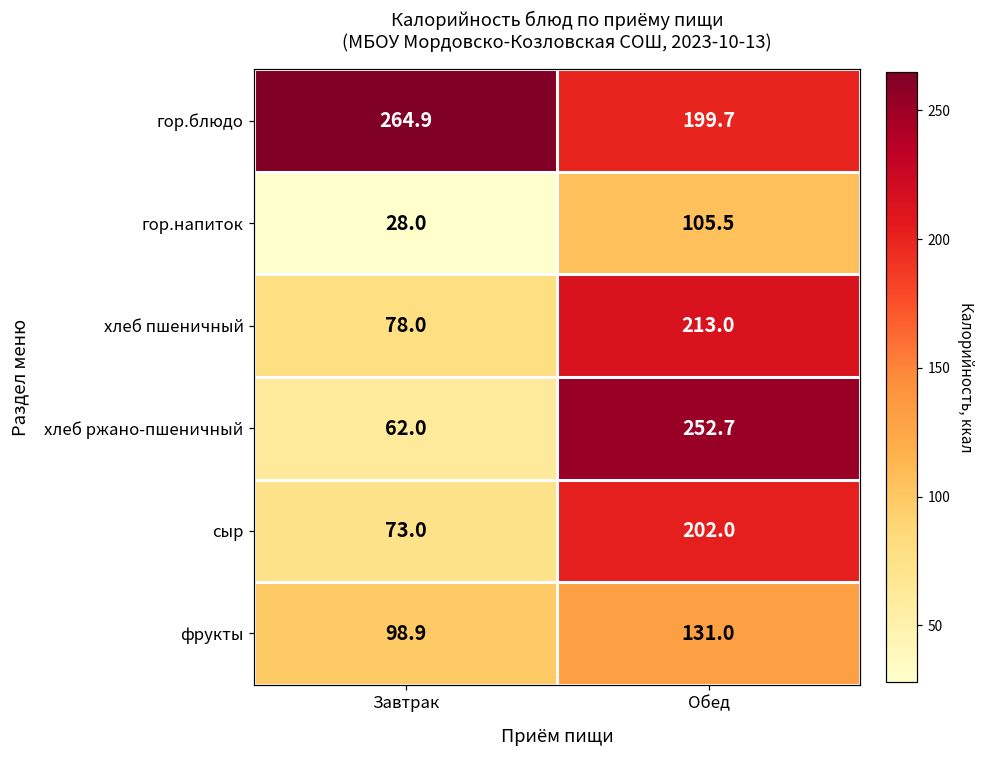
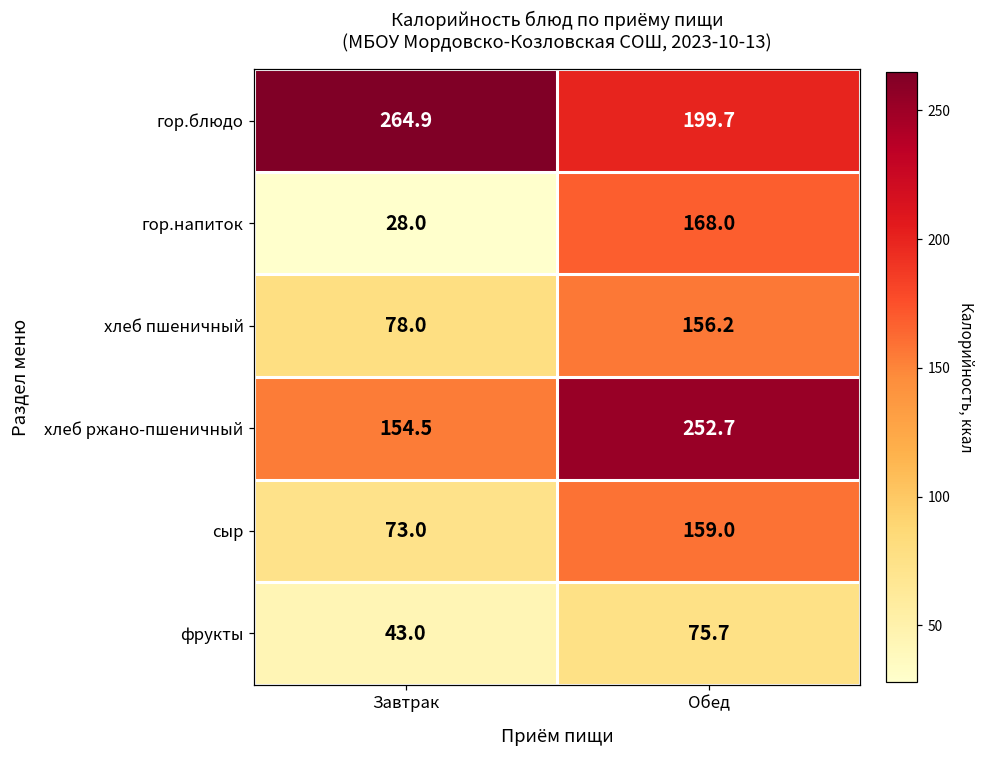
  {
    "гор.блюдо": {
      "Завтрак": 264.9,
      "Обед": 199.7
    },
    "гор.напиток": {
      "Завтрак": 28.0,
-     "Обед": 105.5
+     "Обед": 168.0
    },
    "хлеб пшеничный": {
      "Завтрак": 78.0,
-     "Обед": 213.0
+     "Обед": 156.2
    },
    "хлеб ржано-пшеничный": {
-     "Завтрак": 62.0,
+     "Завтрак": 154.5,
      "Обед": 252.7
    },
    "сыр": {
      "Завтрак": 73.0,
-     "Обед": 202.0
+     "Обед": 159.0
    },
    "фрукты": {
-     "Завтрак": 98.9,
-     "Обед": 131.0
+     "Завтрак": 43.0,
+     "Обед": 75.7
    }
  }
